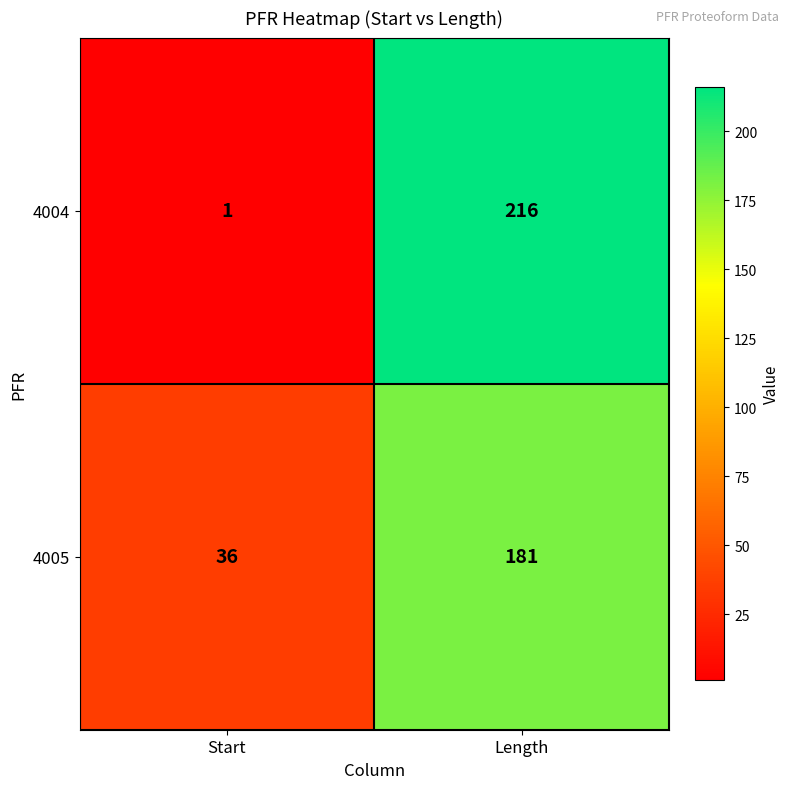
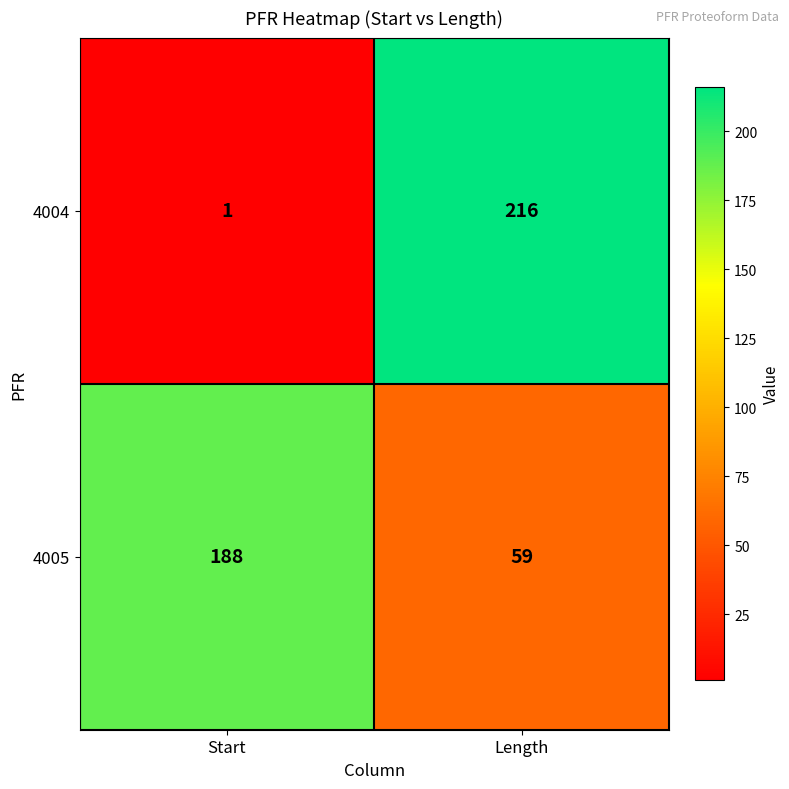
  {
    "4004": {
      "Start": 1,
      "Length": 216
    },
    "4005": {
-     "Start": 36,
-     "Length": 181
+     "Start": 188,
+     "Length": 59
    }
  }
